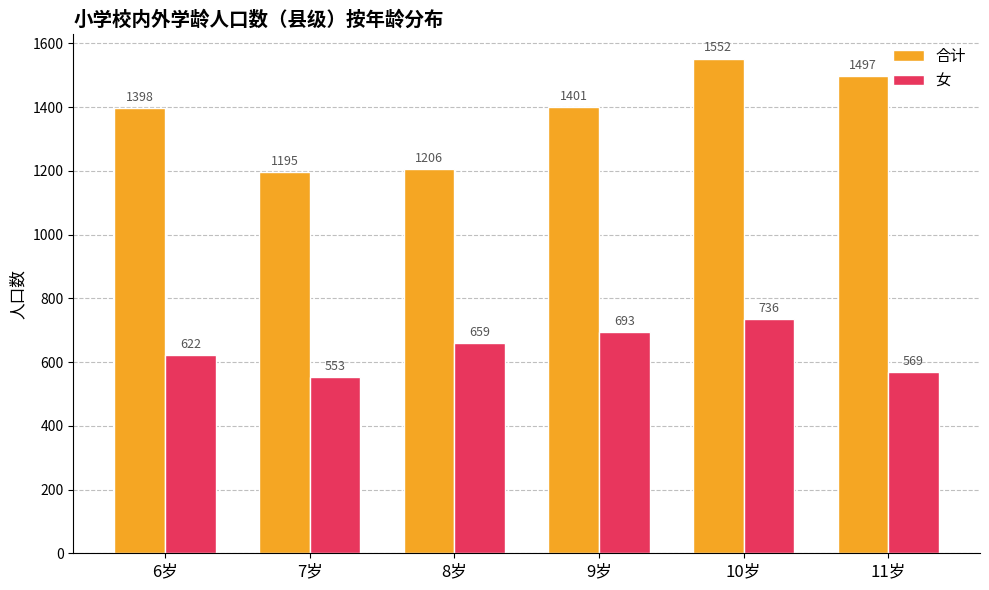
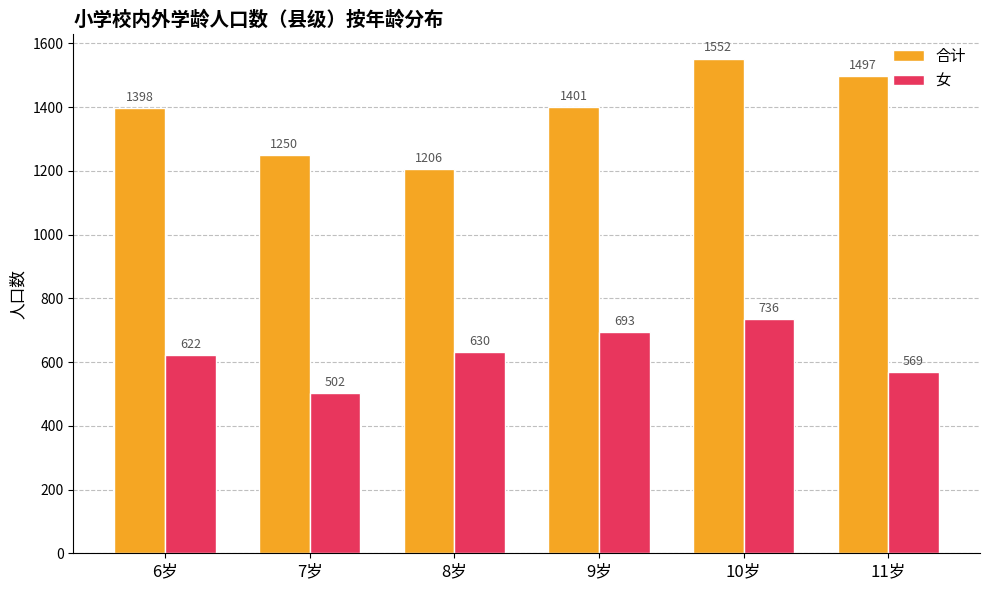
  {
    "合计": {
      "6岁": 1398,
-     "7岁": 1195,
+     "7岁": 1250,
      "8岁": 1206,
      "9岁": 1401,
      "10岁": 1552,
      "11岁": 1497
    },
    "女": {
      "6岁": 622,
-     "7岁": 553,
-     "8岁": 659,
+     "7岁": 502,
+     "8岁": 630,
      "9岁": 693,
      "10岁": 736,
      "11岁": 569
    }
  }
